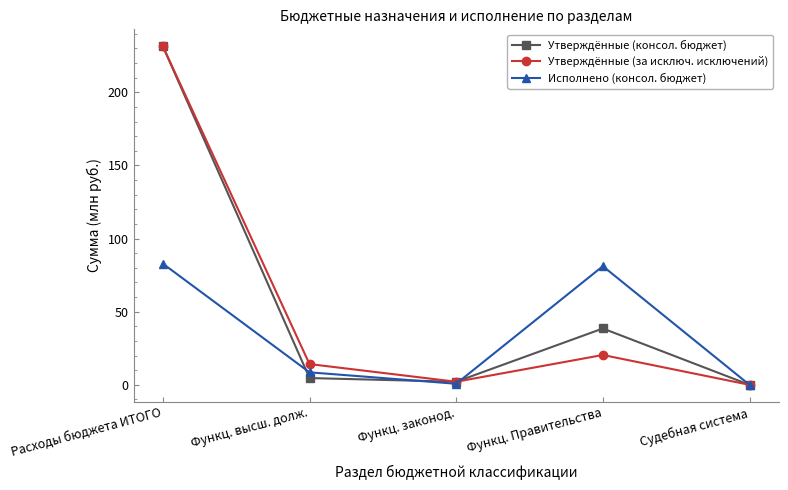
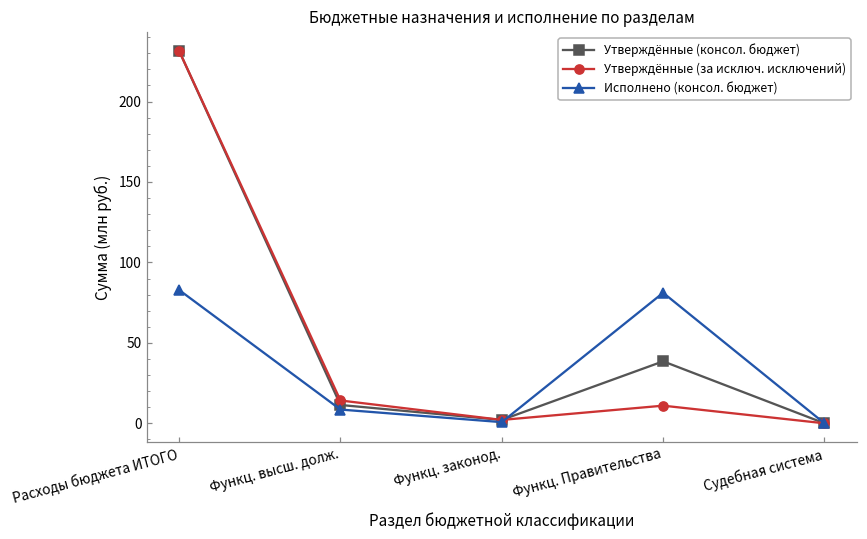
  {
    "Утверждённые (консол. бюджет)": {
-     "Функц. высш. долж.": 5,
+     "Функц. высш. долж.": 11,
      "Функц. Правительства": 39
    },
    "Утверждённые (за исключ. исключений)": {
      "Функц. высш. долж.": 14,
-     "Функц. Правительства": 20
+     "Функц. Правительства": 11
    },
    "Исполнено (консол. бюджет)": {
      "Расходы бюджета ИТОГО": 83,
      "Функц. высш. долж.": 9,
      "Функц. Правительства": 81
    }
  }
